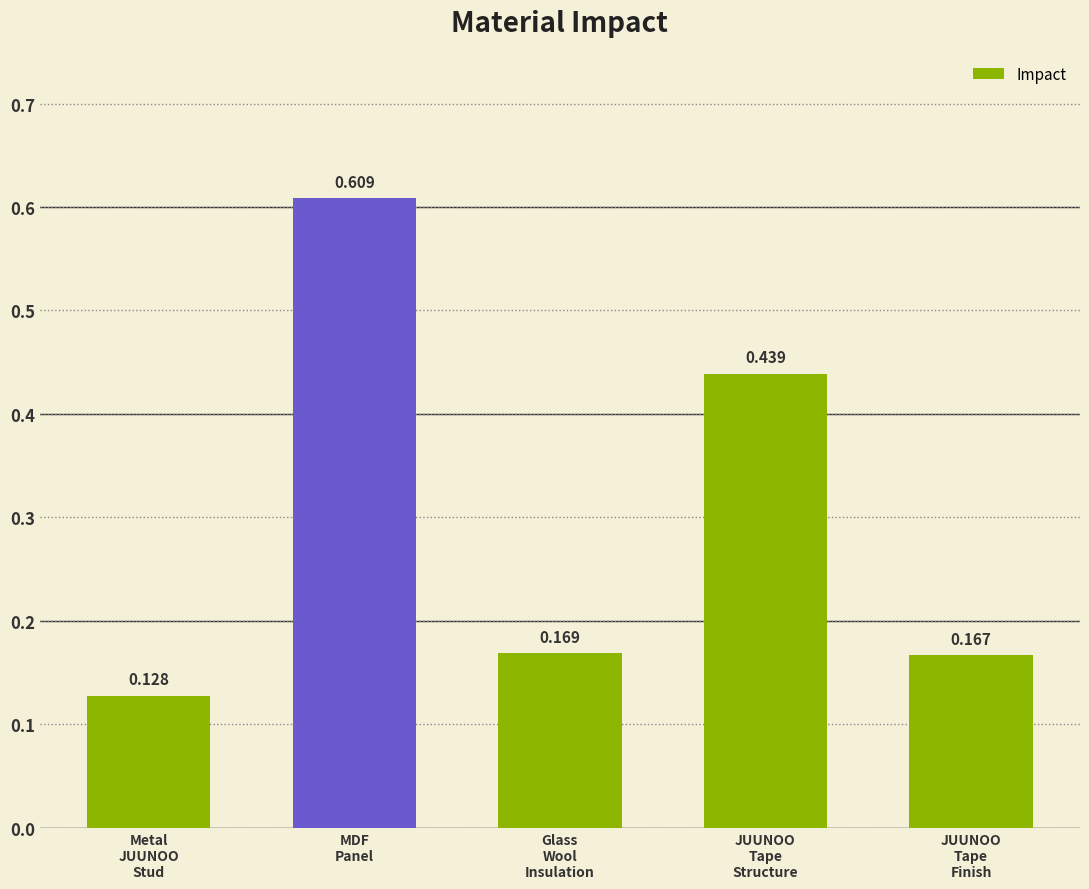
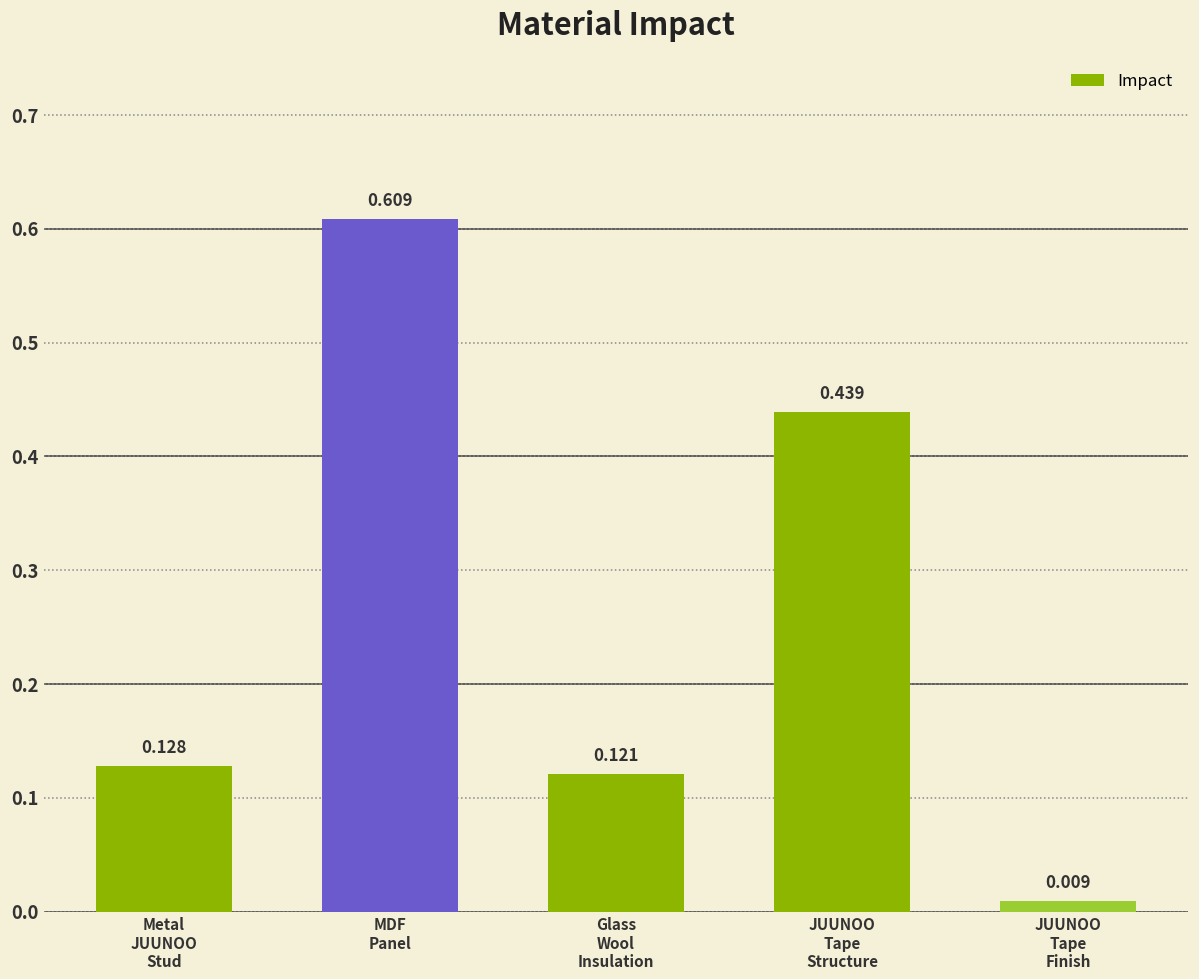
  {
    "Metal JUUNOO Stud": 0.128,
    "MDF Panel": 0.609,
-   "Glass Wool Insulation": 0.169,
+   "Glass Wool Insulation": 0.121,
    "JUUNOO Tape Structure": 0.439,
-   "JUUNOO Tape Finish": 0.167
+   "JUUNOO Tape Finish": 0.009
  }
